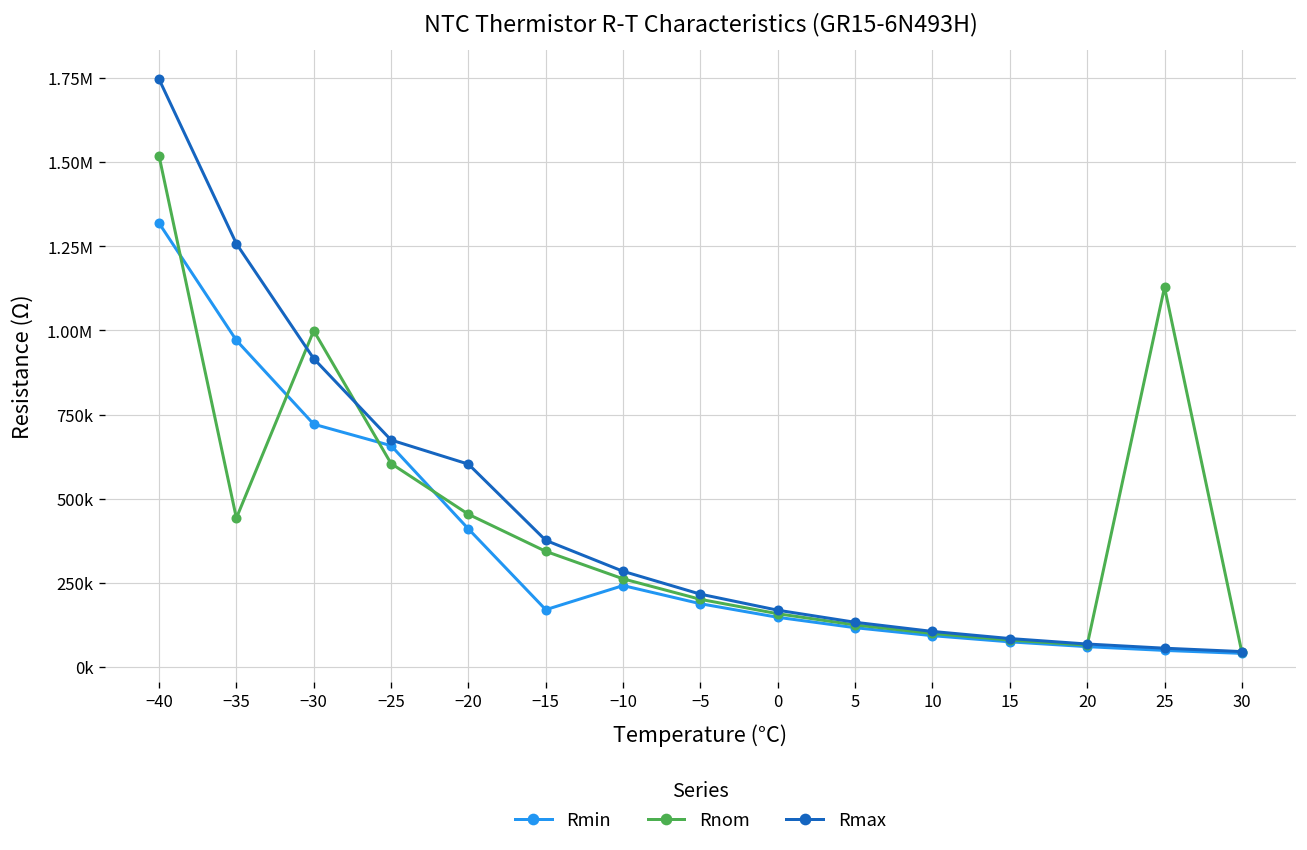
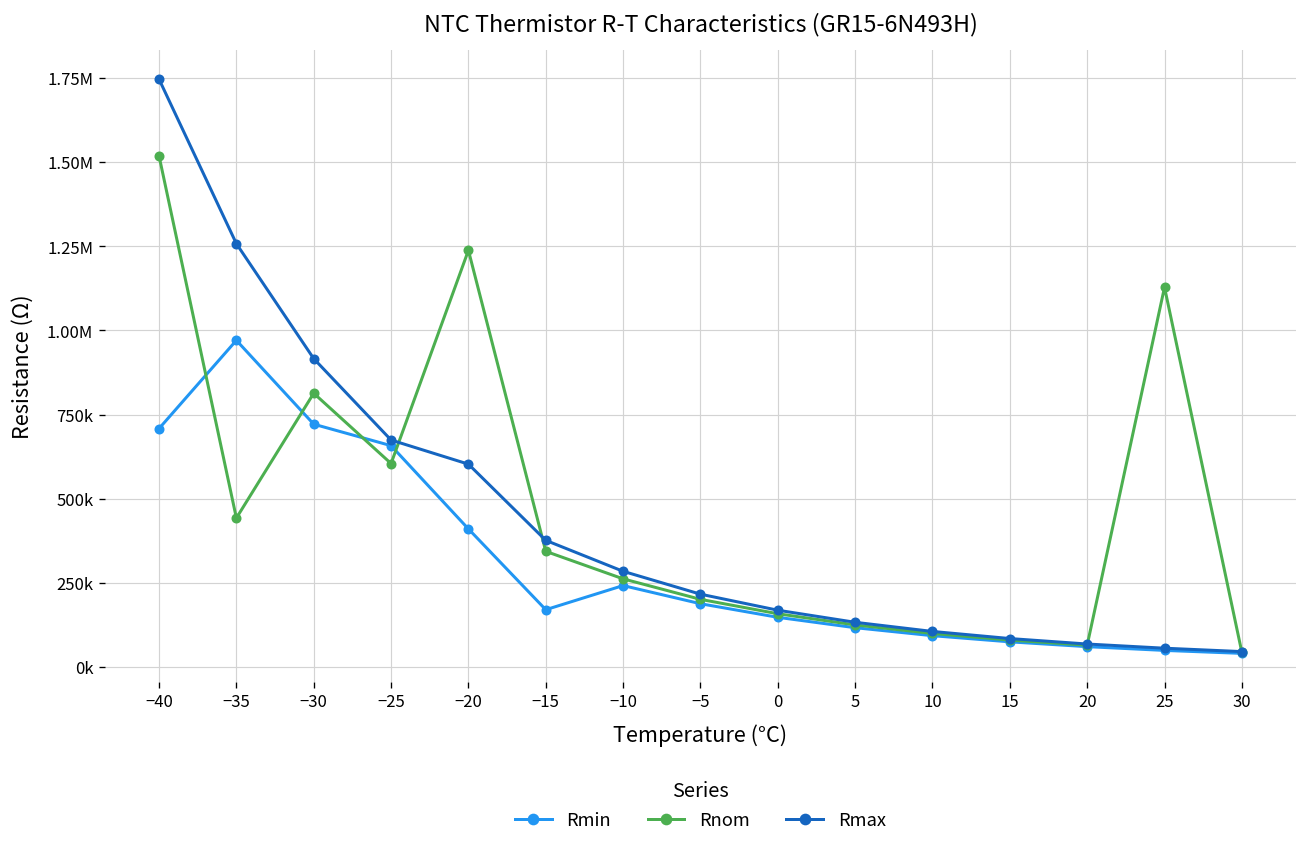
  {
    "Rmin": {
-     "−40": 1320000,
+     "−40": 710000,
      "−35": 970000,
      "−30": 720000,
      "−25": 660000,
      "−20": 410000,
      "−15": 170000,
      "−10": 240000,
      "−5": 190000,
      "0": 150000
    },
    "Rnom": {
      "−40": 1520000,
      "−35": 440000,
-     "−30": 1000000,
+     "−30": 810000,
      "−25": 600000,
-     "−20": 450000,
+     "−20": 1240000,
      "−15": 340000,
      "−10": 260000,
      "−5": 200000,
      "0": 160000,
      "25": 1130000
    },
    "Rmax": {
      "−40": 1750000,
      "−35": 1260000,
      "−30": 920000,
      "−25": 670000,
      "−20": 600000,
      "−15": 380000,
      "−10": 280000,
      "−5": 220000,
      "0": 170000
    }
  }
